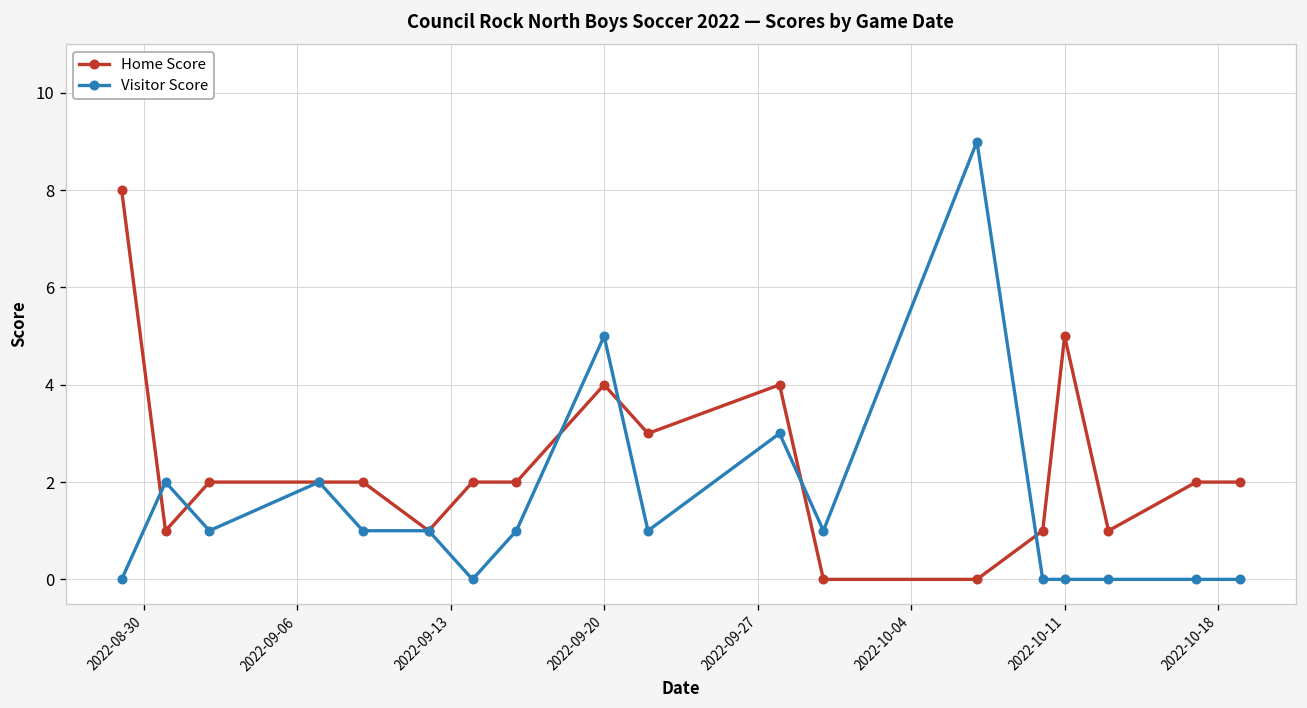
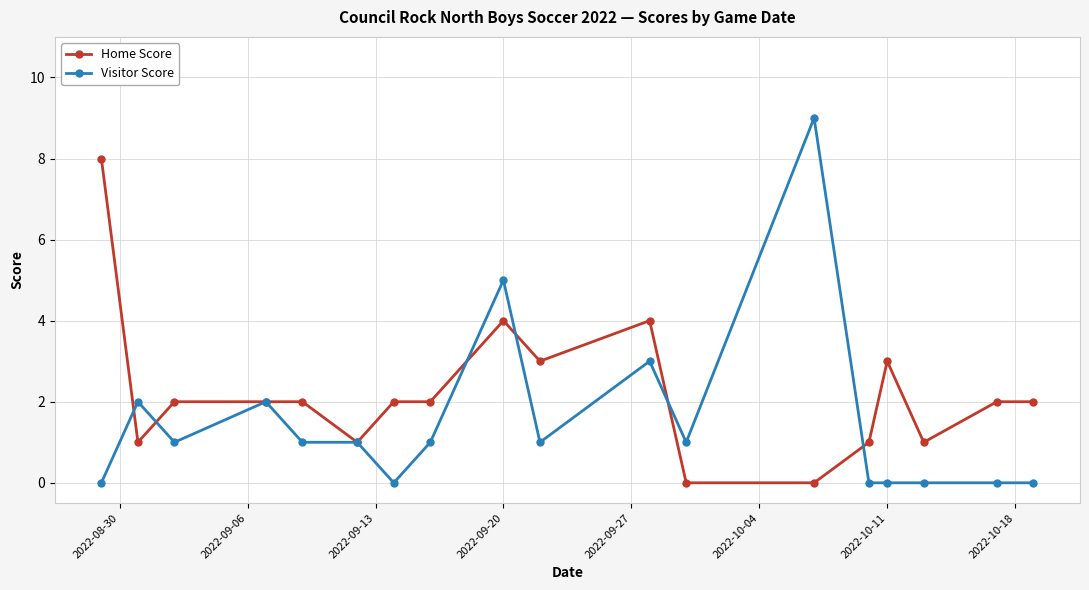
  {
    "Home Score": {
      "2022-09-20": 4,
-     "2022-10-11": 5
+     "2022-10-11": 3
    },
    "Visitor Score": {
      "2022-09-20": 5,
      "2022-10-11": 0
    }
  }
